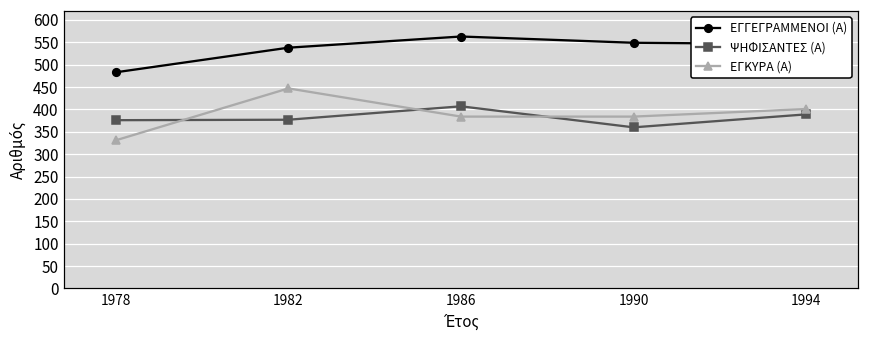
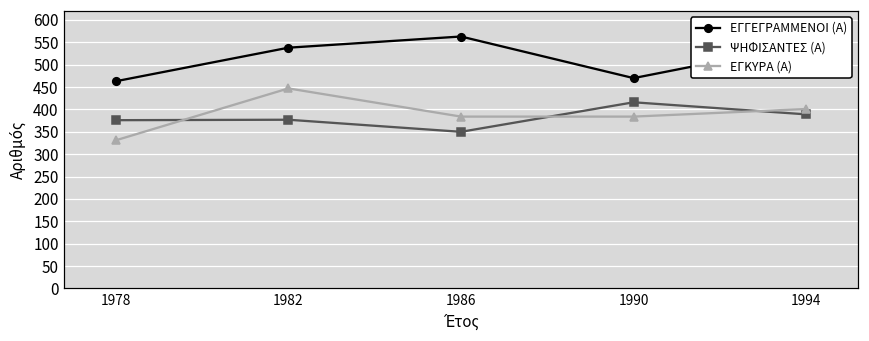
  {
    "ΕΓΓΕΓΡΑΜΜΕΝΟΙ (Α)": {
-     "1978": 480,
+     "1978": 460,
      "1982": 540,
      "1986": 560,
-     "1990": 550
+     "1990": 470
    },
    "ΨΗΦΙΣΑΝΤΕΣ (Α)": {
      "1978": 380,
      "1982": 380,
-     "1986": 410,
-     "1990": 360,
+     "1986": 350,
+     "1990": 420,
      "1994": 390
    },
    "ΕΓΚΥΡΑ (Α)": {
      "1978": 330,
      "1982": 450,
      "1986": 380,
      "1990": 380,
      "1994": 400
    }
  }
